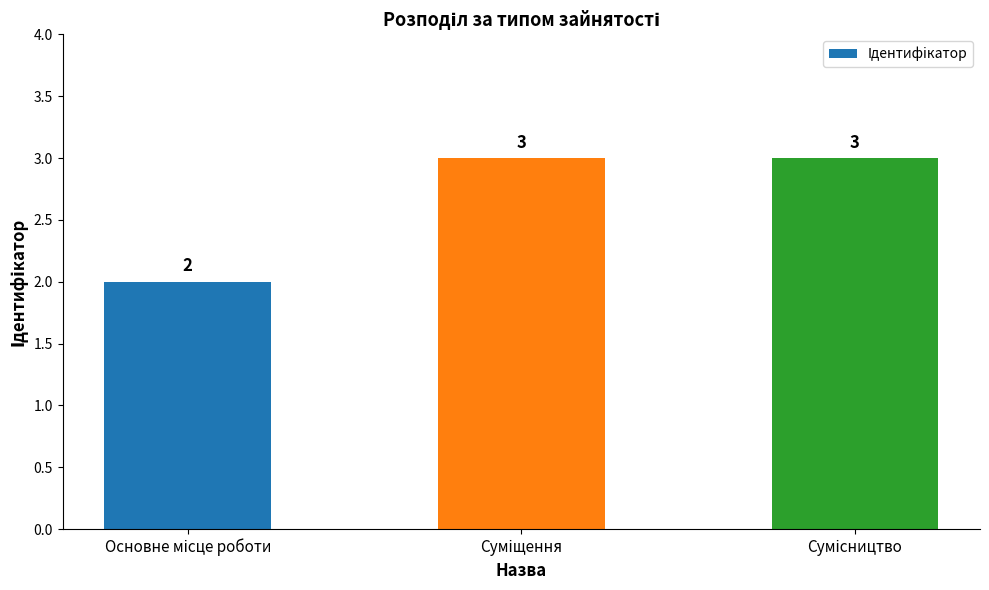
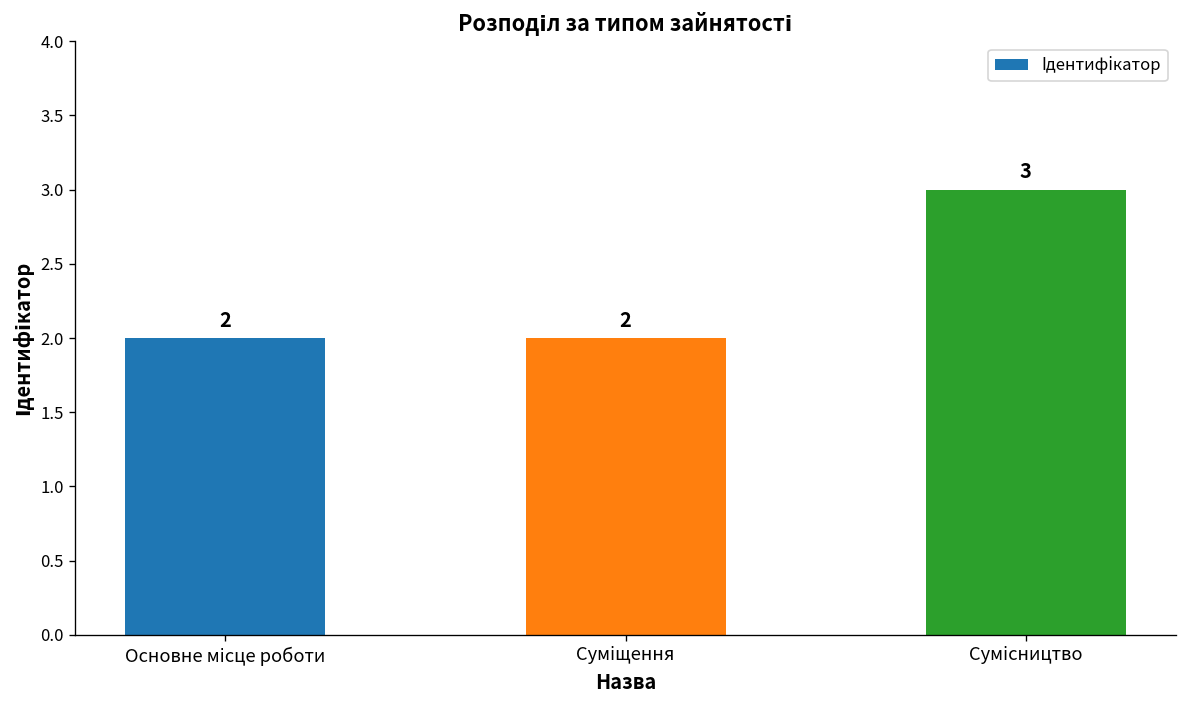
  {
    "Основне місце роботи": 2,
-   "Суміщення": 3,
+   "Суміщення": 2,
    "Сумісництво": 3
  }
